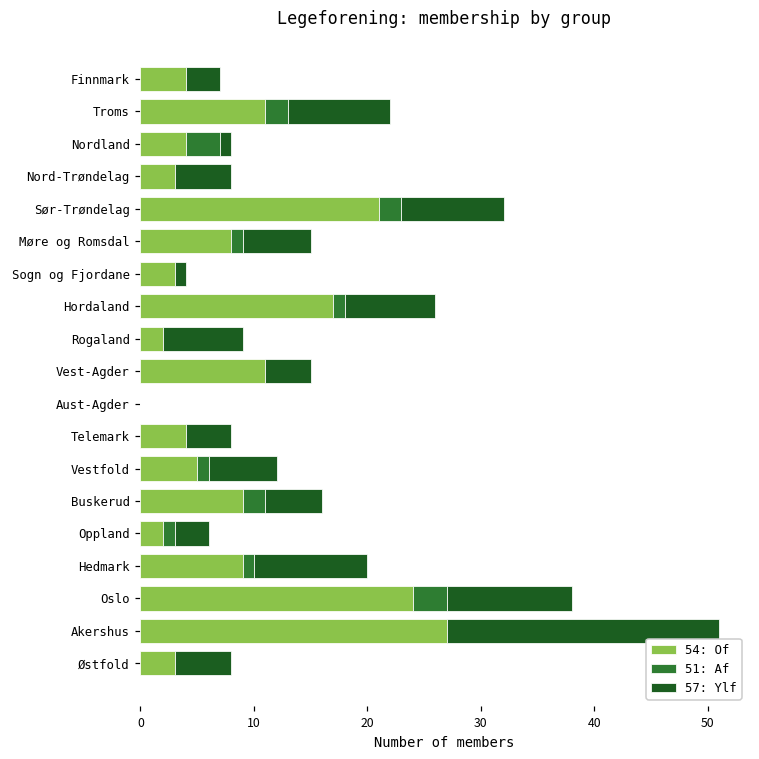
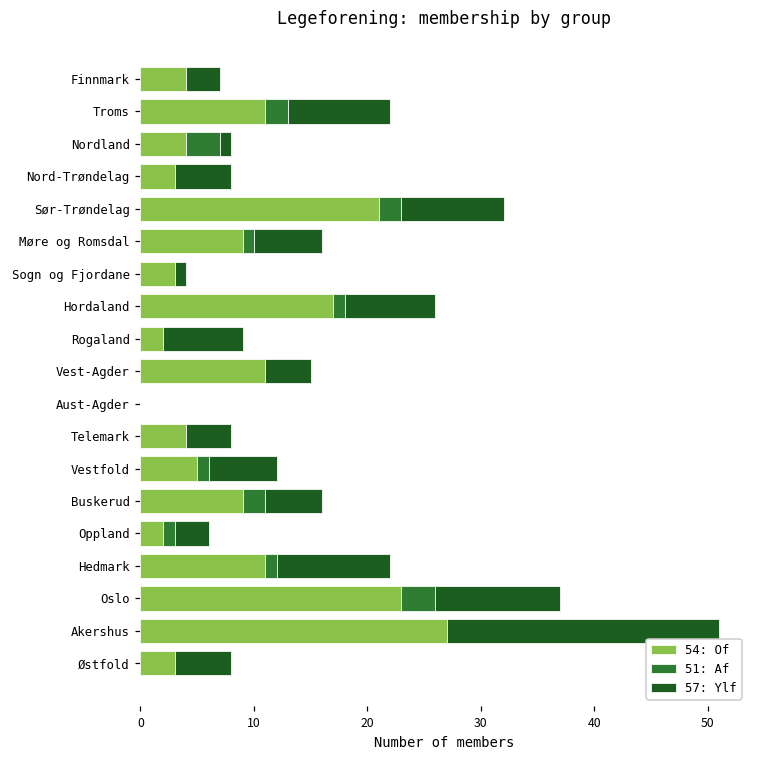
  {
    "54: Of": {
      "Finnmark": 4,
      "Troms": 11,
      "Nordland": 4,
      "Nord-Trøndelag": 3,
      "Sør-Trøndelag": 21,
-     "Møre og Romsdal": 8,
+     "Møre og Romsdal": 9,
      "Sogn og Fjordane": 3,
      "Hordaland": 17,
      "Rogaland": 2,
      "Vest-Agder": 11,
      "Aust-Agder": 0,
      "Telemark": 4,
      "Vestfold": 5,
      "Buskerud": 9,
      "Oppland": 2,
-     "Hedmark": 9,
-     "Oslo": 24,
+     "Hedmark": 11,
+     "Oslo": 23,
      "Akershus": 27,
      "Østfold": 3
    }
  }
